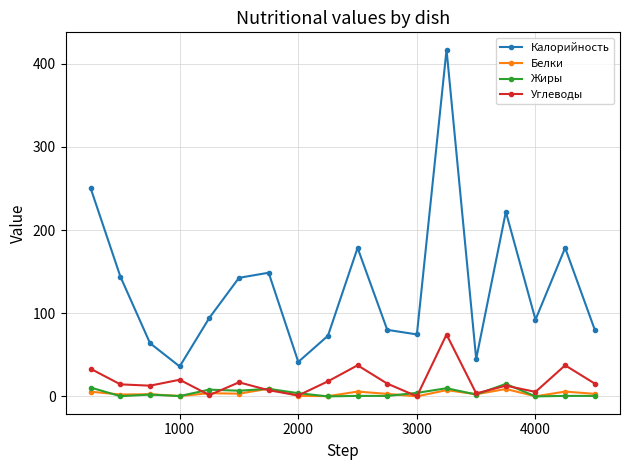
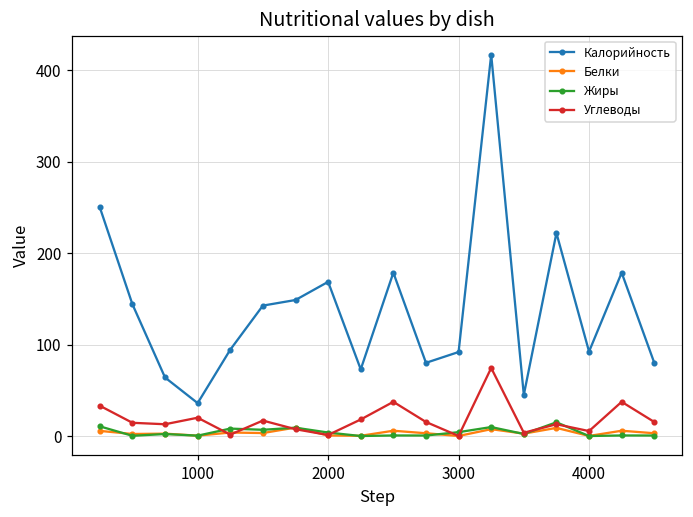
  {
    "Калорийность": {
      "1000": 40,
-     "2000": 40,
-     "3000": 70,
+     "2000": 170,
+     "3000": 90,
      "4000": 90
    },
    "Жиры": {
      "3000": 0
    },
    "Углеводы": {
      "1000": 20,
      "4000": 10
    }
  }
